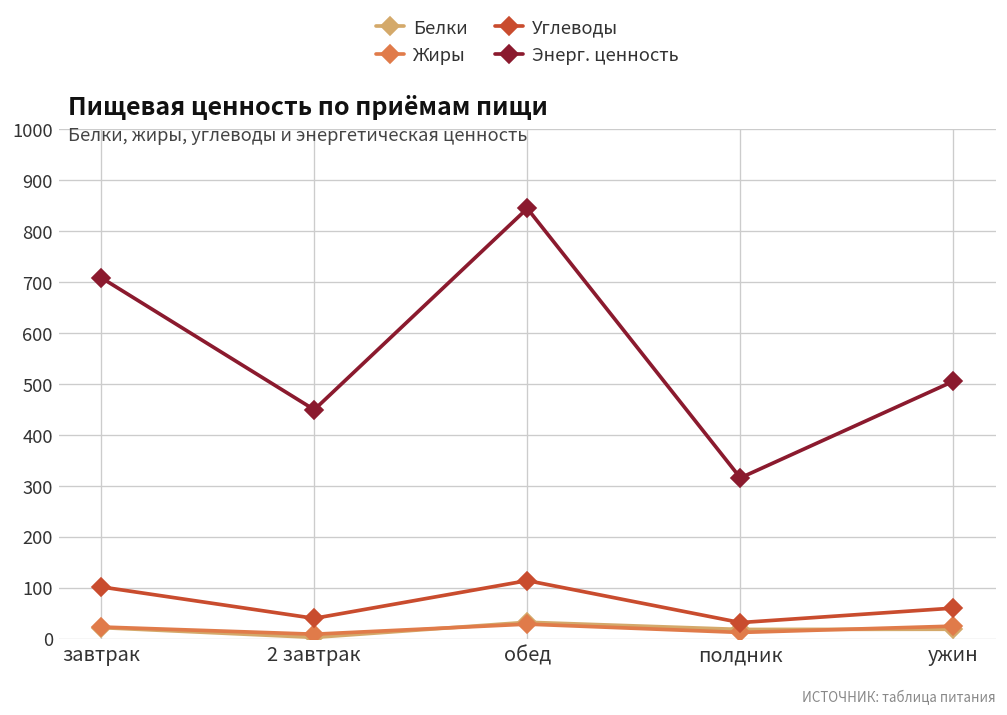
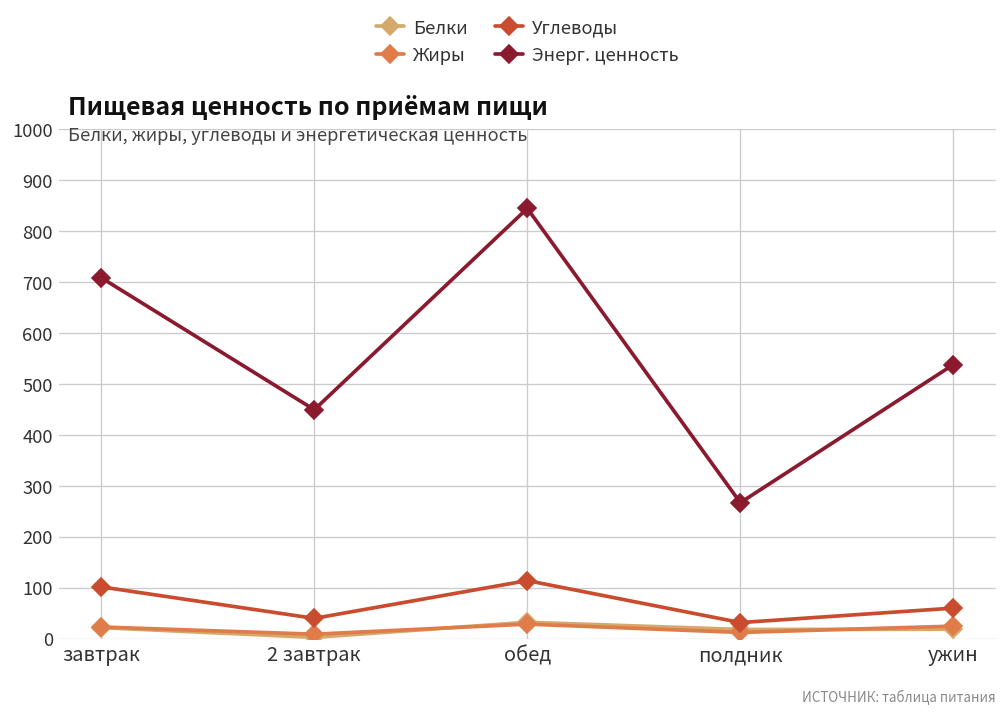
  {
    "Энерг. ценность": {
      "завтрак": 710,
      "2 завтрак": 450,
      "обед": 840,
-     "полдник": 320,
-     "ужин": 510
+     "полдник": 270,
+     "ужин": 540
    }
  }
